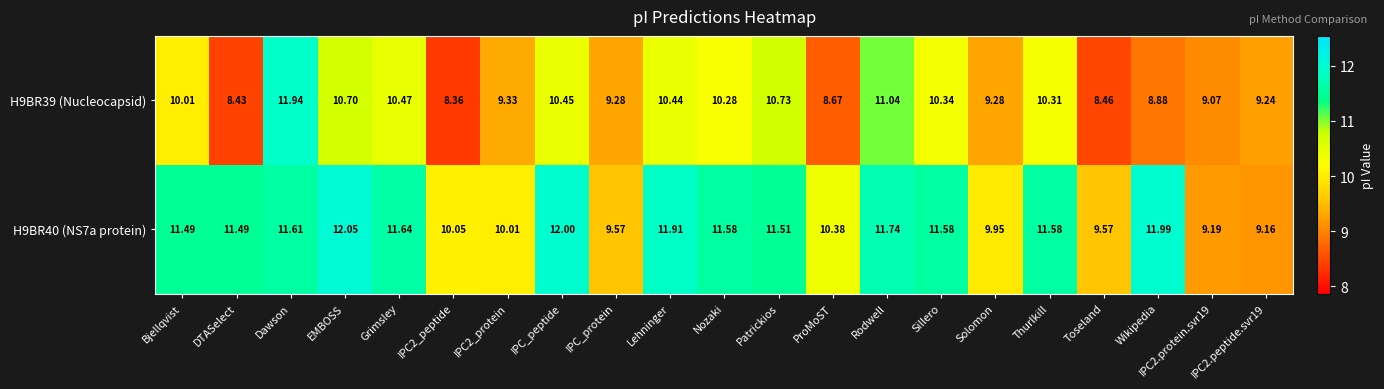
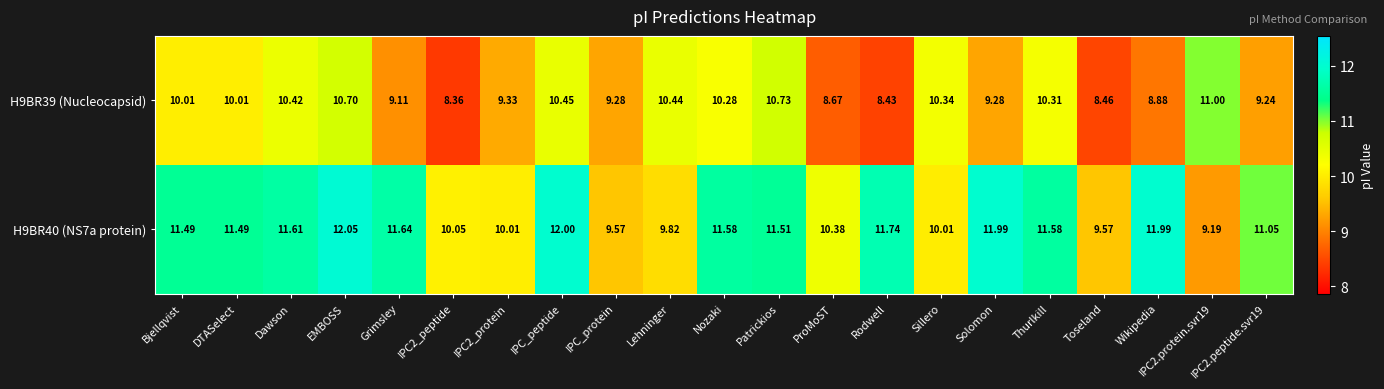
  {
    "H9BR39 (Nucleocapsid)": {
      "Bjellqvist": 10.01,
-     "DTASelect": 8.43,
-     "Dawson": 11.94,
+     "DTASelect": 10.01,
+     "Dawson": 10.42,
      "EMBOSS": 10.70,
-     "Grimsley": 10.47,
+     "Grimsley": 9.11,
      "IPC2_peptide": 8.36,
      "IPC2_protein": 9.33,
      "IPC_peptide": 10.45,
      "IPC_protein": 9.28,
      "Lehninger": 10.44,
      "Nozaki": 10.28,
      "Patrickios": 10.73,
      "ProMoST": 8.67,
-     "Rodwell": 11.04,
+     "Rodwell": 8.43,
      "Sillero": 10.34,
      "Solomon": 9.28,
      "Thurlkill": 10.31,
      "Toseland": 8.46,
      "Wikipedia": 8.88,
-     "IPC2.protein.svr19": 9.07,
+     "IPC2.protein.svr19": 11.00,
      "IPC2.peptide.svr19": 9.24
    },
    "H9BR40 (NS7a protein)": {
      "Bjellqvist": 11.49,
      "DTASelect": 11.49,
      "Dawson": 11.61,
      "EMBOSS": 12.05,
      "Grimsley": 11.64,
      "IPC2_peptide": 10.05,
      "IPC2_protein": 10.01,
      "IPC_peptide": 12.00,
      "IPC_protein": 9.57,
-     "Lehninger": 11.91,
+     "Lehninger": 9.82,
      "Nozaki": 11.58,
      "Patrickios": 11.51,
      "ProMoST": 10.38,
      "Rodwell": 11.74,
-     "Sillero": 11.58,
-     "Solomon": 9.95,
+     "Sillero": 10.01,
+     "Solomon": 11.99,
      "Thurlkill": 11.58,
      "Toseland": 9.57,
      "Wikipedia": 11.99,
      "IPC2.protein.svr19": 9.19,
-     "IPC2.peptide.svr19": 9.16
+     "IPC2.peptide.svr19": 11.05
    }
  }
